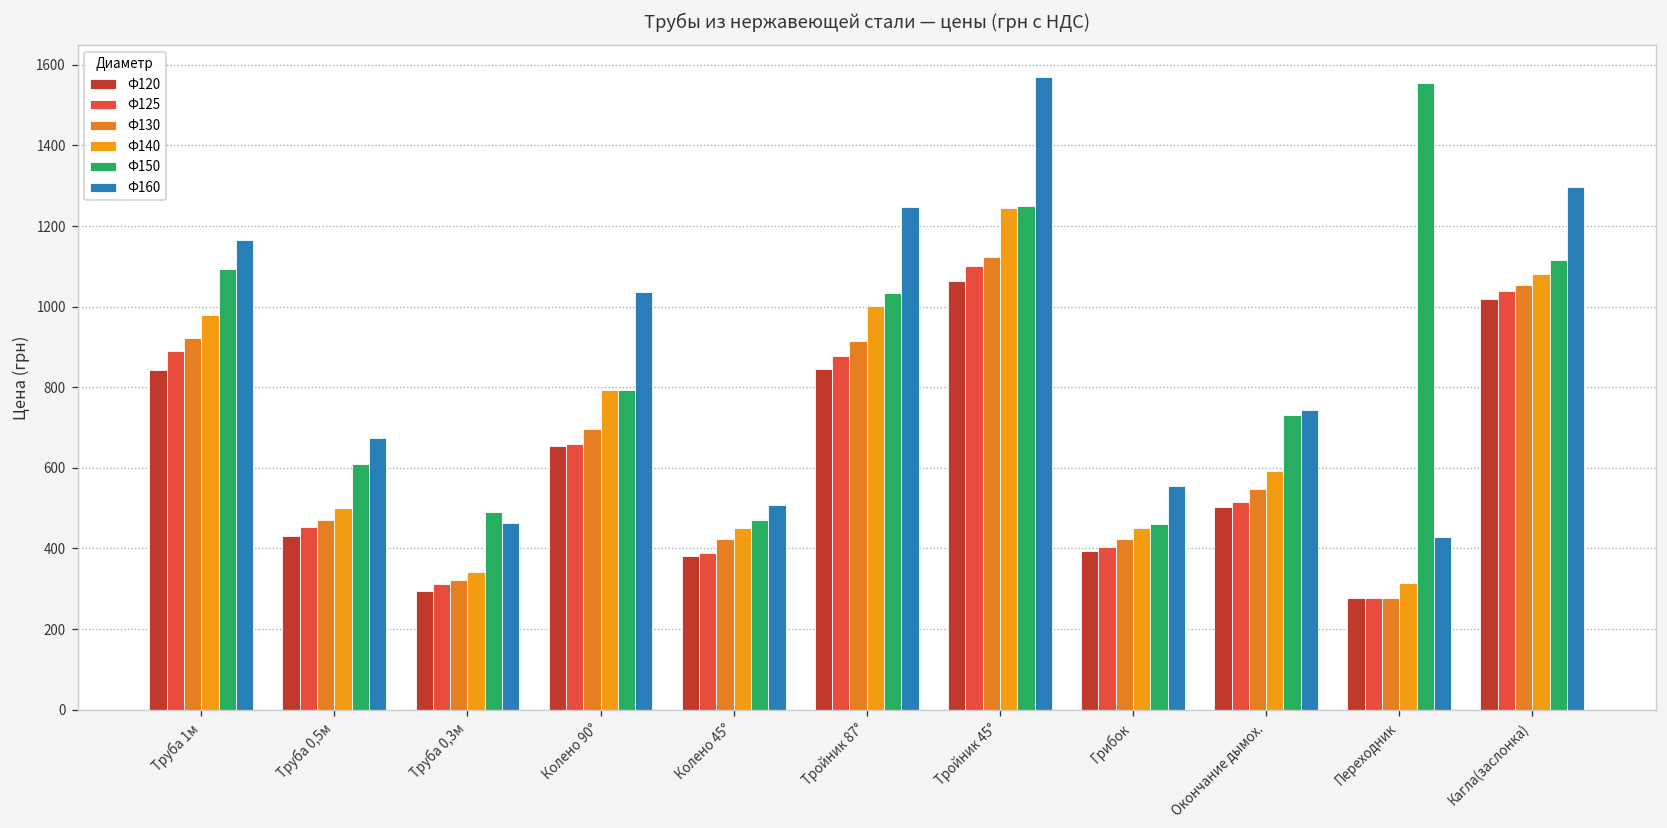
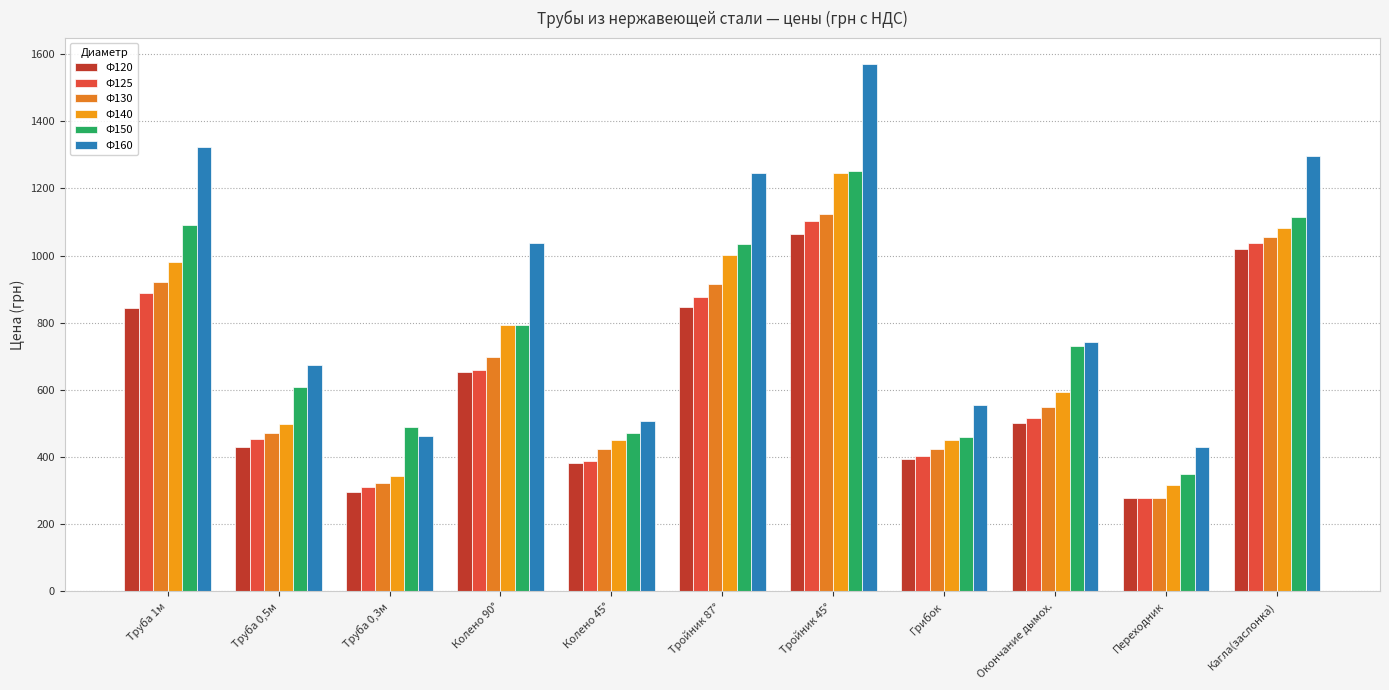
  {
    "Ф150": {
      "Труба 1м": 1090,
      "Труба 0,5м": 610,
      "Труба 0,3м": 490,
      "Колено 90°": 790,
      "Колено 45°": 470,
      "Тройник 87°": 1030,
      "Тройник 45°": 1250,
      "Грибок": 460,
      "Окончание дымох.": 730,
-     "Переходник": 1560,
+     "Переходник": 350,
      "Кагла(заслонка)": 1120
    },
    "Ф160": {
-     "Труба 1м": 1160,
+     "Труба 1м": 1320,
      "Труба 0,5м": 680,
      "Труба 0,3м": 460,
      "Колено 90°": 1040,
      "Колено 45°": 510,
      "Тройник 87°": 1250,
      "Тройник 45°": 1570,
      "Грибок": 560,
      "Окончание дымох.": 740,
      "Переходник": 430,
      "Кагла(заслонка)": 1300
    }
  }
